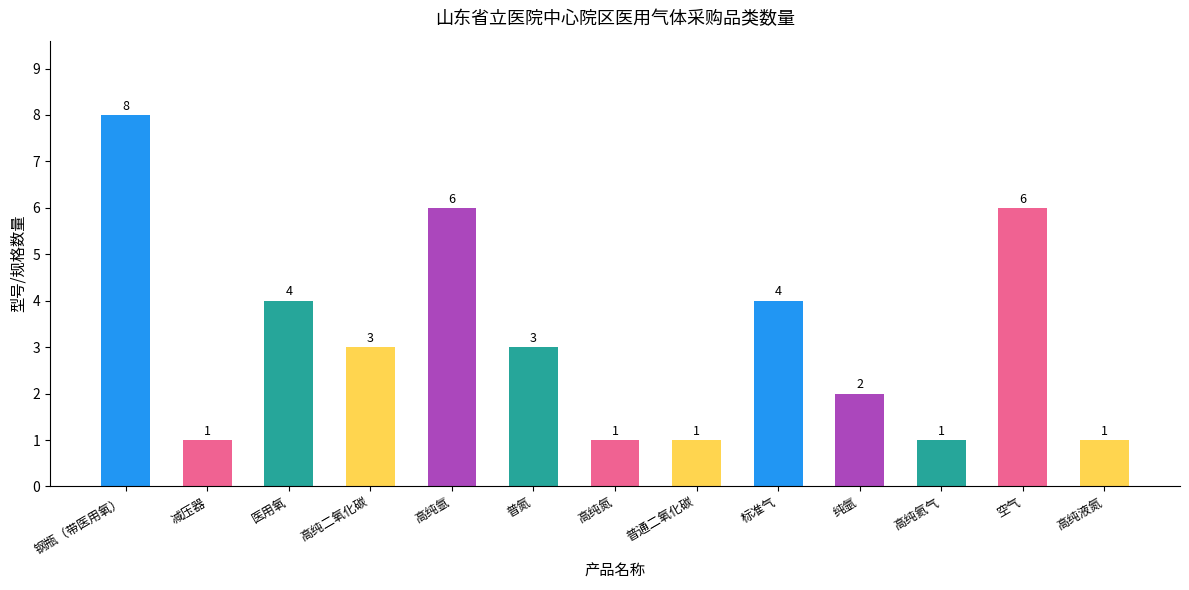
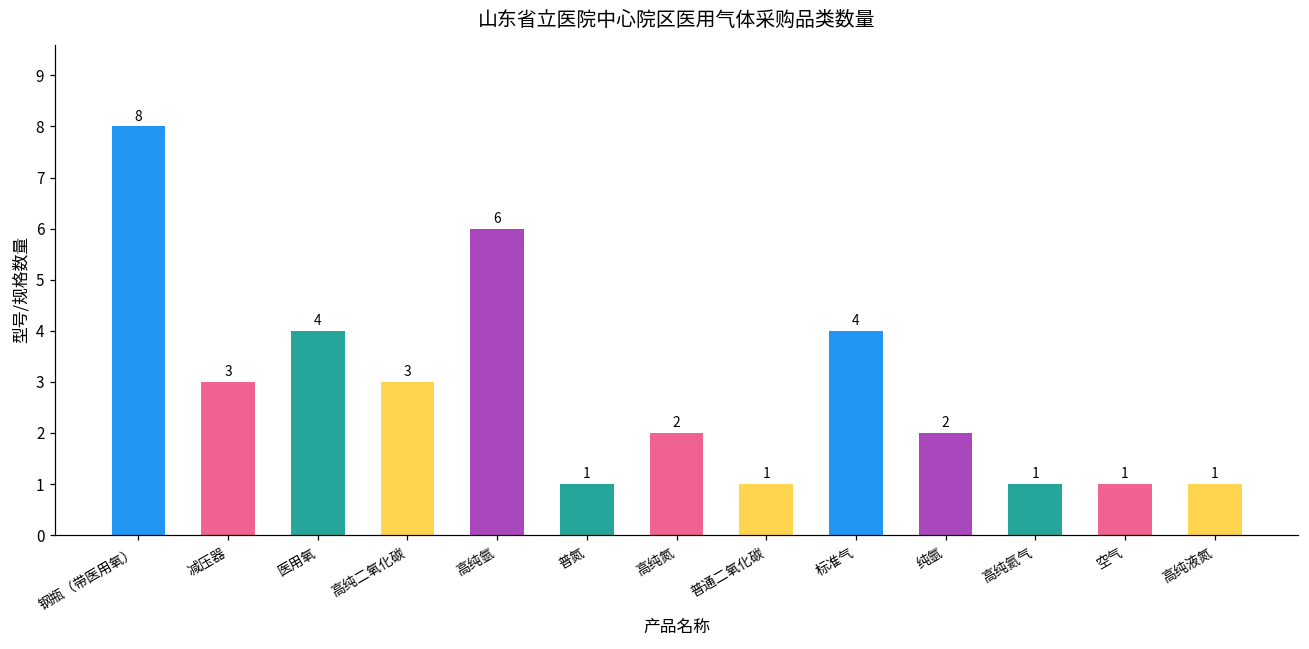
  {
    "钢瓶（带医用氧）": 8,
-   "减压器": 1,
+   "减压器": 3,
    "医用氧": 4,
    "高纯二氧化碳": 3,
    "高纯氩": 6,
-   "普氮": 3,
-   "高纯氮": 1,
+   "普氮": 1,
+   "高纯氮": 2,
    "普通二氧化碳": 1,
    "标准气": 4,
    "纯氩": 2,
    "高纯氦气": 1,
-   "空气": 6,
+   "空气": 1,
    "高纯液氮": 1
  }
